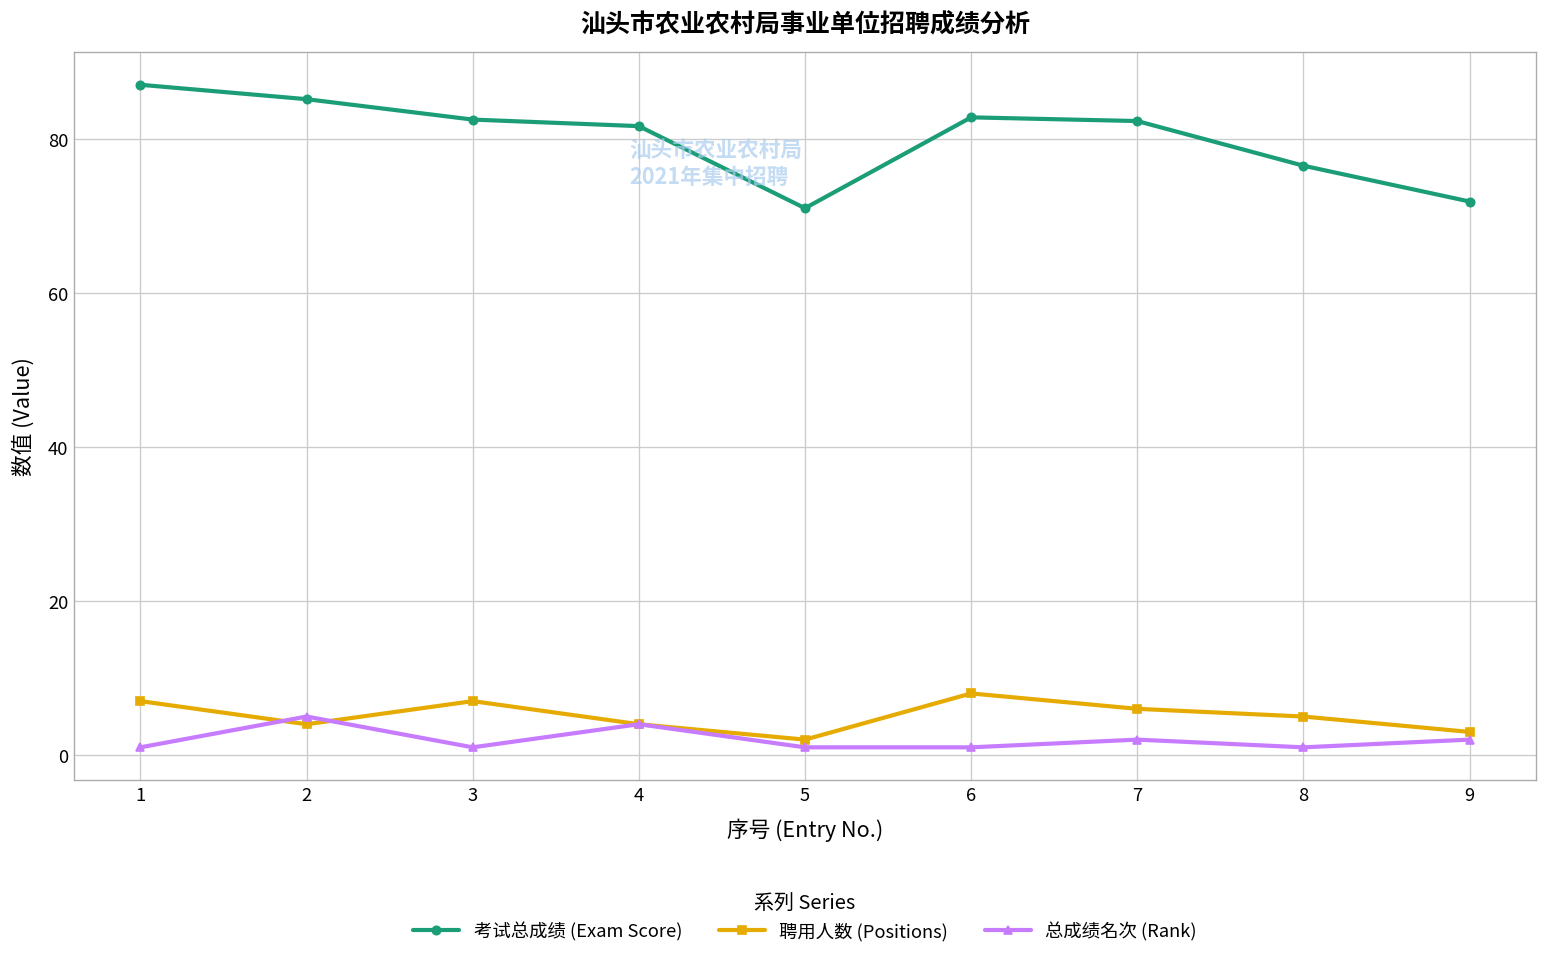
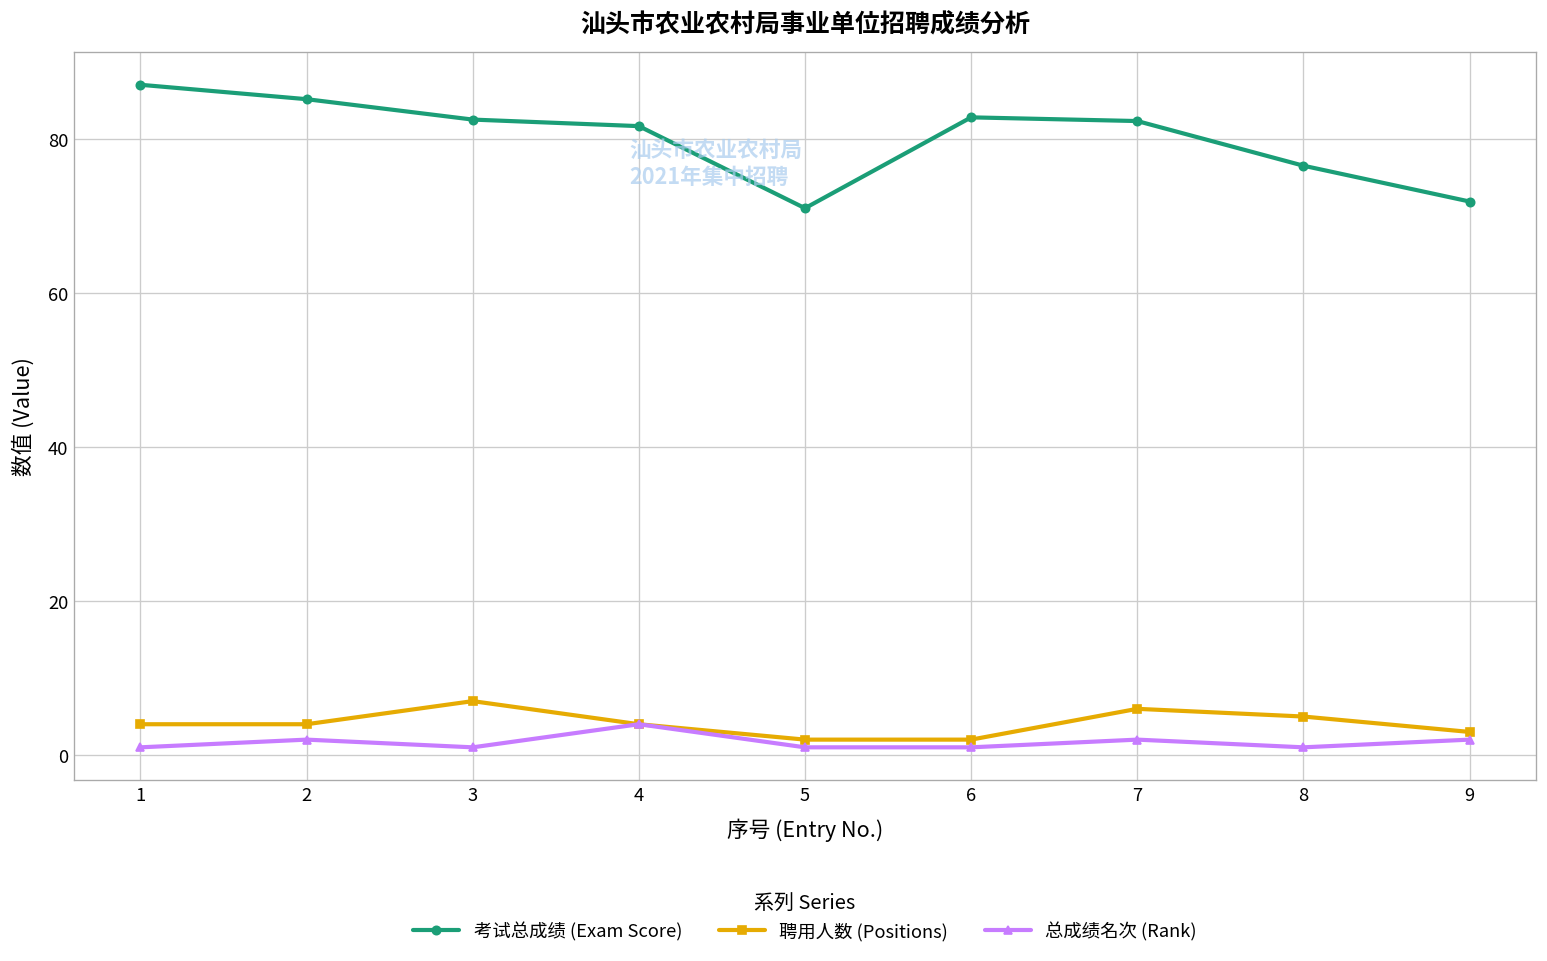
  {
    "考试总成绩 (Exam Score)": {
      "1": 87,
      "2": 85,
      "3": 83,
      "5": 71,
      "6": 83,
      "7": 82,
      "8": 77,
      "9": 72
    },
    "聘用人数 (Positions)": {
-     "1": 7,
+     "1": 4,
      "2": 4,
      "3": 7,
      "5": 2,
-     "6": 8,
+     "6": 2,
      "7": 6,
      "8": 5,
      "9": 3
    },
    "总成绩名次 (Rank)": {
      "1": 1,
-     "2": 5,
+     "2": 2,
      "3": 1,
      "5": 1,
      "6": 1,
      "7": 2,
      "8": 1,
      "9": 2
    }
  }
